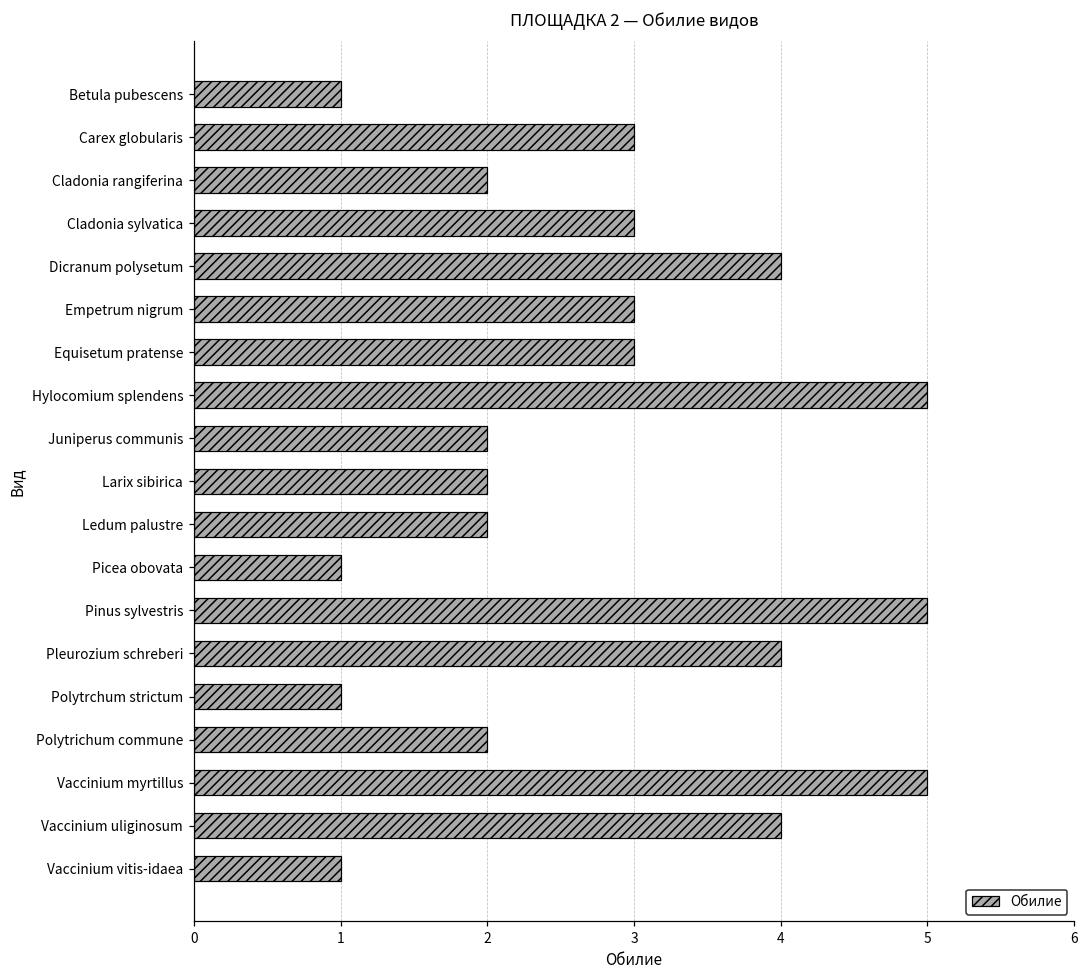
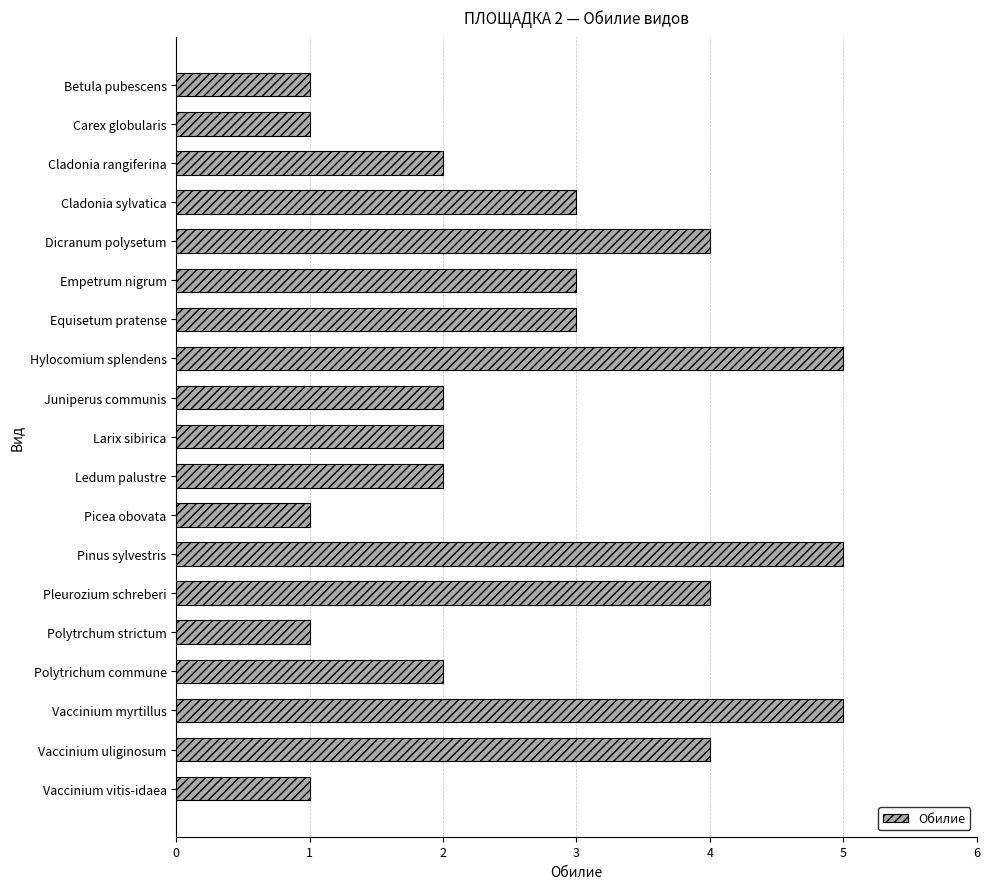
  {
    "Betula pubescens": 1,
-   "Carex globularis": 3,
+   "Carex globularis": 1,
    "Cladonia rangiferina": 2,
    "Cladonia sylvatica": 3,
    "Dicranum polysetum": 4,
    "Empetrum nigrum": 3,
    "Equisetum pratense": 3,
    "Hylocomium splendens": 5,
    "Juniperus communis": 2,
    "Larix sibirica": 2,
    "Ledum palustre": 2,
    "Picea obovata": 1,
    "Pinus sylvestris": 5,
    "Pleurozium schreberi": 4,
    "Polytrchum strictum": 1,
    "Polytrichum commune": 2,
    "Vaccinium myrtillus": 5,
    "Vaccinium uliginosum": 4,
    "Vaccinium vitis-idaea": 1
  }
